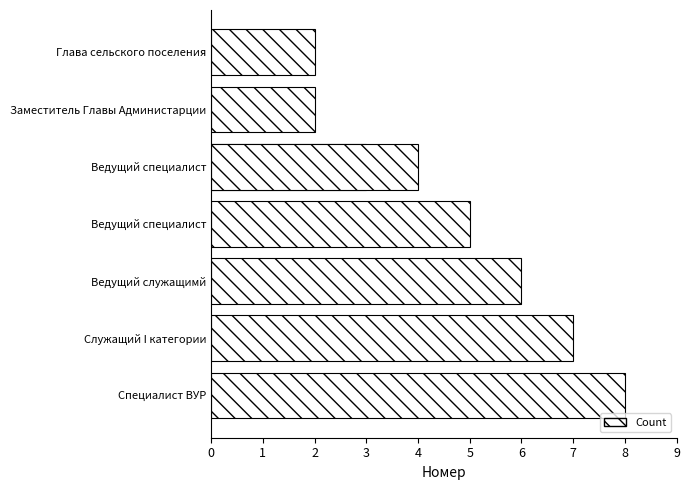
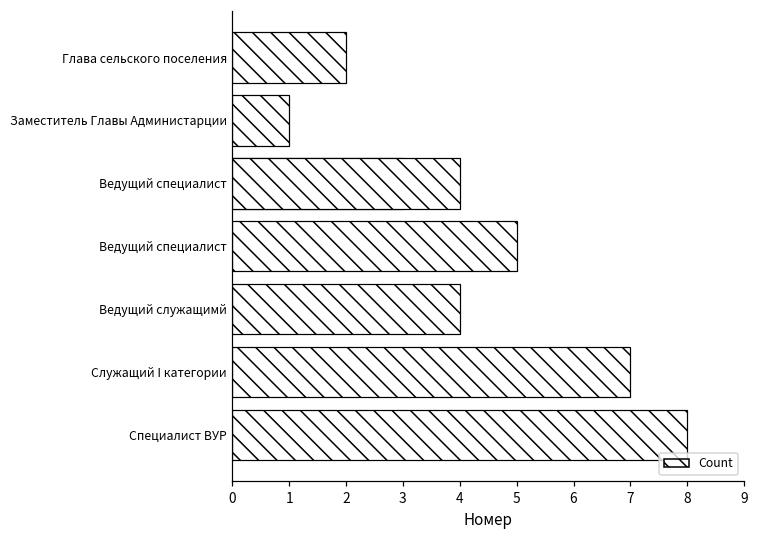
  {
    "Глава сельского поселения": 2,
-   "Заместитель Главы Администарции": 2,
-   "Ведущий служащимй": 6,
+   "Заместитель Главы Администарции": 1,
+   "Ведущий служащимй": 4,
    "Служащий I категории": 7,
    "Специалист ВУР": 8
  }
